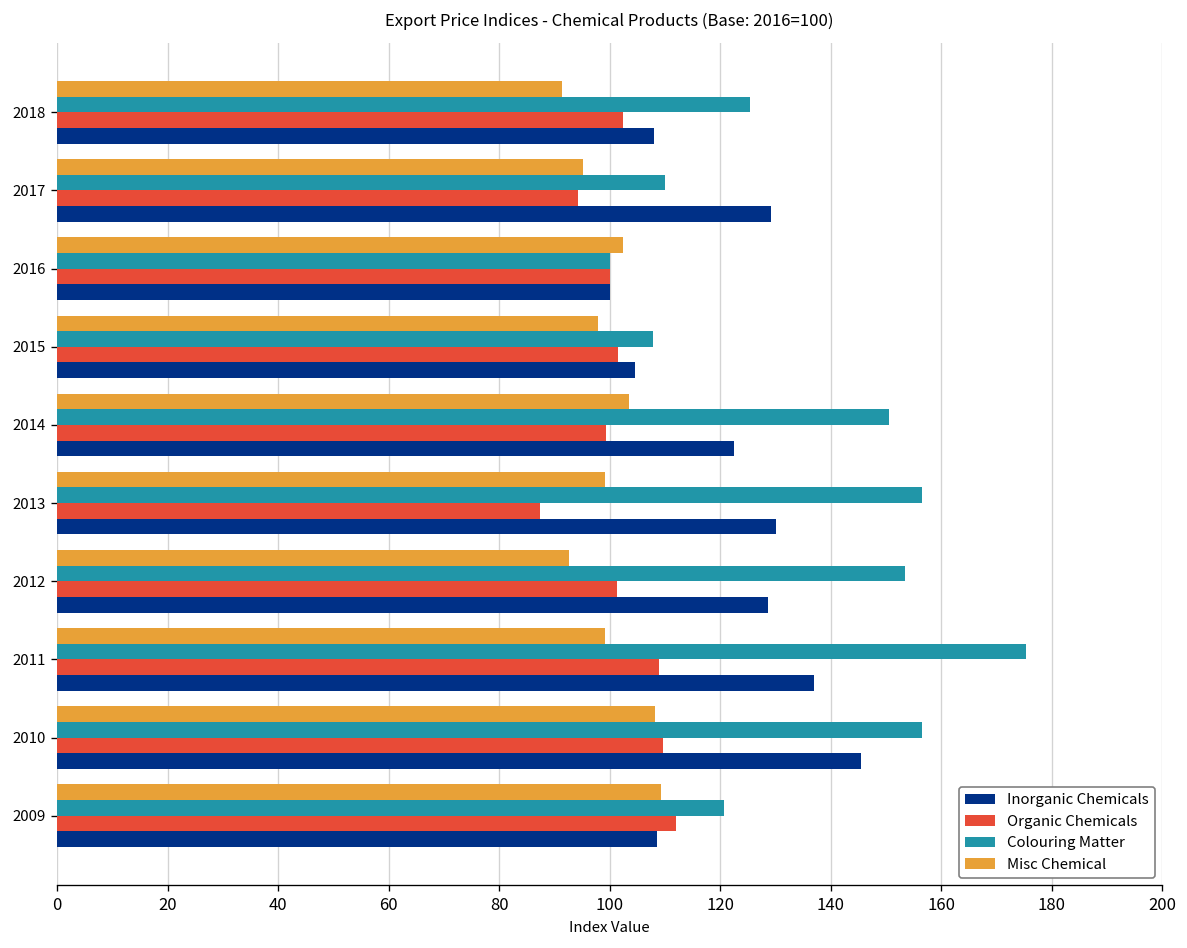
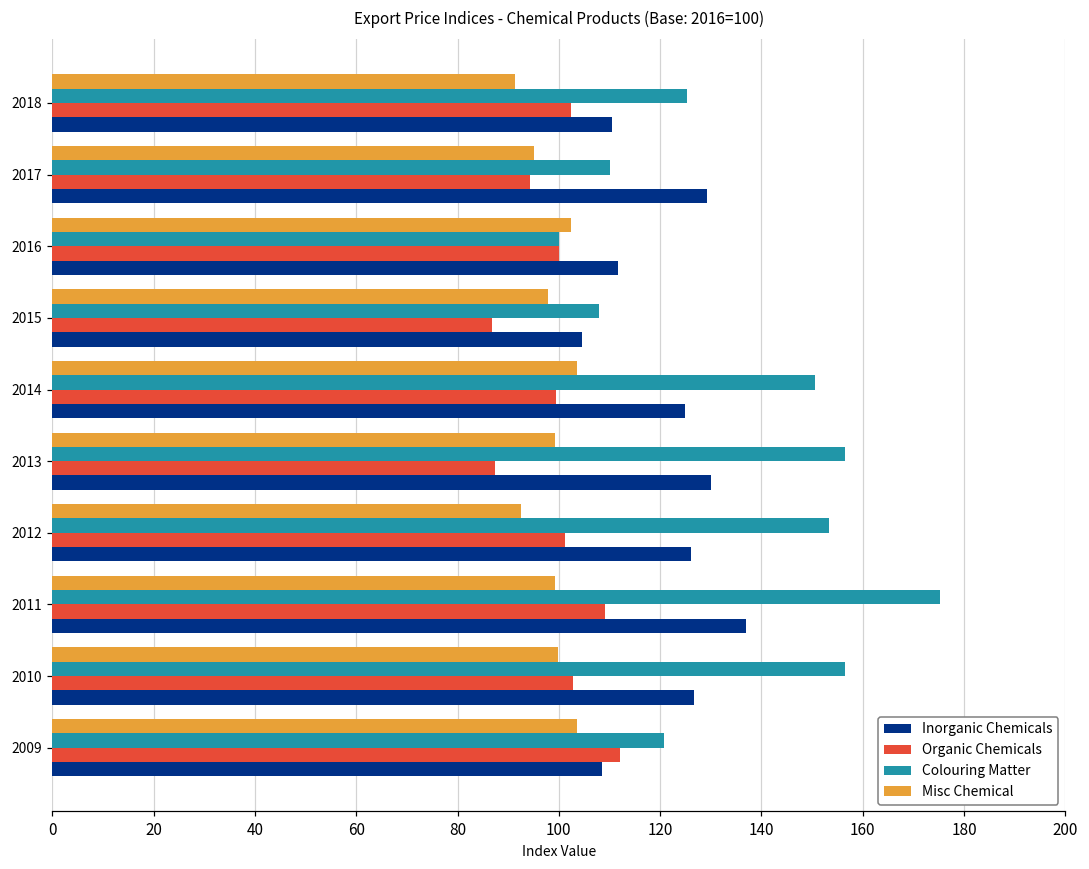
  {
    "Inorganic Chemicals": {
-     "2018": 108,
+     "2018": 110,
      "2017": 129,
-     "2016": 100,
+     "2016": 112,
      "2015": 105,
-     "2014": 123,
+     "2014": 125,
      "2013": 130,
-     "2012": 129,
+     "2012": 126,
      "2011": 137,
-     "2010": 145,
+     "2010": 127,
      "2009": 109
    },
    "Organic Chemicals": {
      "2018": 102,
      "2017": 94,
      "2016": 100,
-     "2015": 102,
+     "2015": 87,
      "2014": 99,
      "2013": 87,
      "2012": 101,
      "2011": 109,
-     "2010": 110,
+     "2010": 103,
      "2009": 112
    },
    "Colouring Matter": {
      "2018": 125,
      "2017": 110,
      "2016": 100,
      "2015": 108,
      "2014": 151,
      "2013": 156,
      "2012": 153,
      "2011": 175,
      "2010": 156,
      "2009": 121
    },
    "Misc Chemical": {
      "2018": 91,
      "2017": 95,
      "2016": 102,
      "2015": 98,
      "2014": 104,
      "2013": 99,
      "2012": 93,
      "2011": 99,
-     "2010": 108,
-     "2009": 109
+     "2010": 100,
+     "2009": 104
    }
  }
